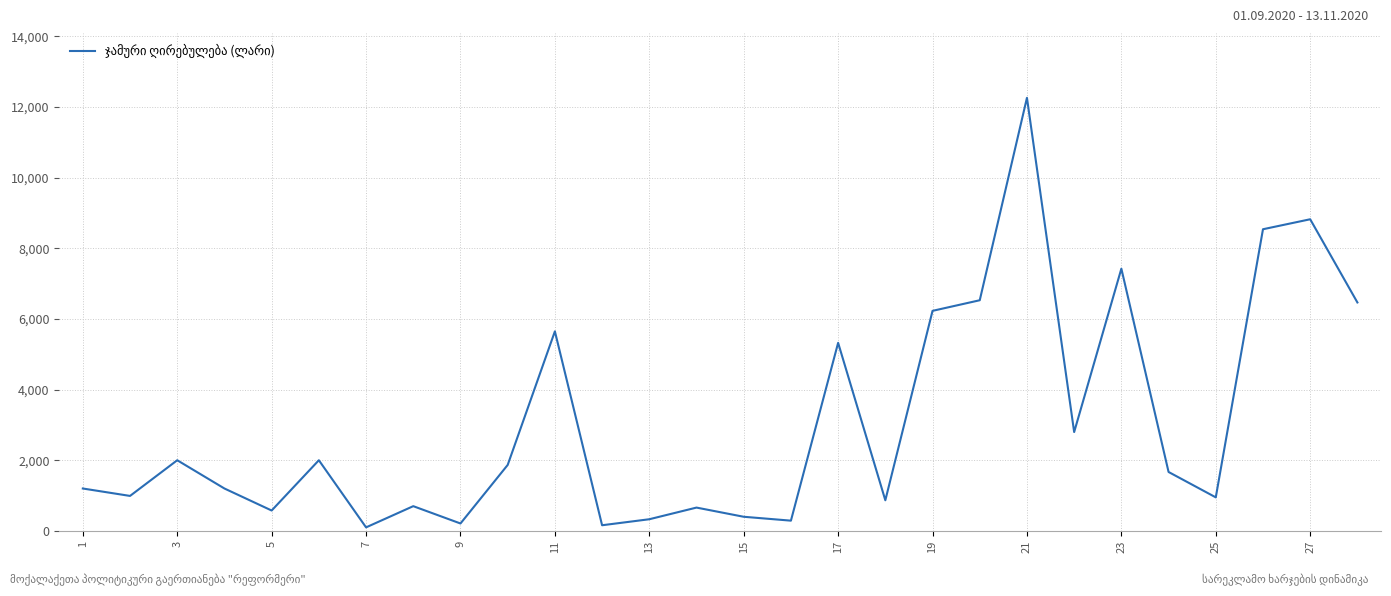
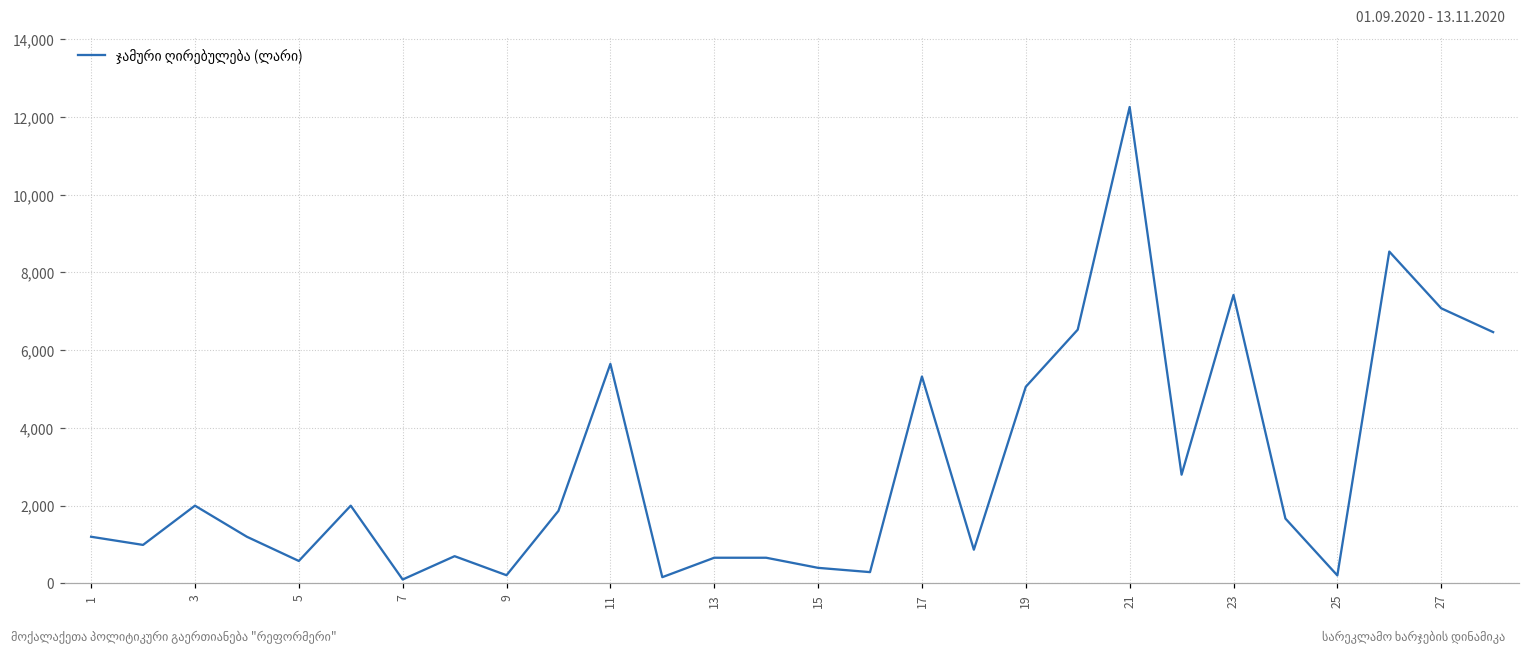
  {
    "1": "1,200",
    "3": "2,000",
    "5": "600",
    "7": "100",
    "9": "200",
    "11": "5,600",
-   "13": "300",
+   "13": "700",
    "15": "400",
    "17": "5,300",
-   "19": "6,200",
+   "19": "5,100",
    "21": "12,300",
    "23": "7,400",
-   "25": "900",
-   "27": "8,800"
+   "25": "200",
+   "27": "7,100"
  }
